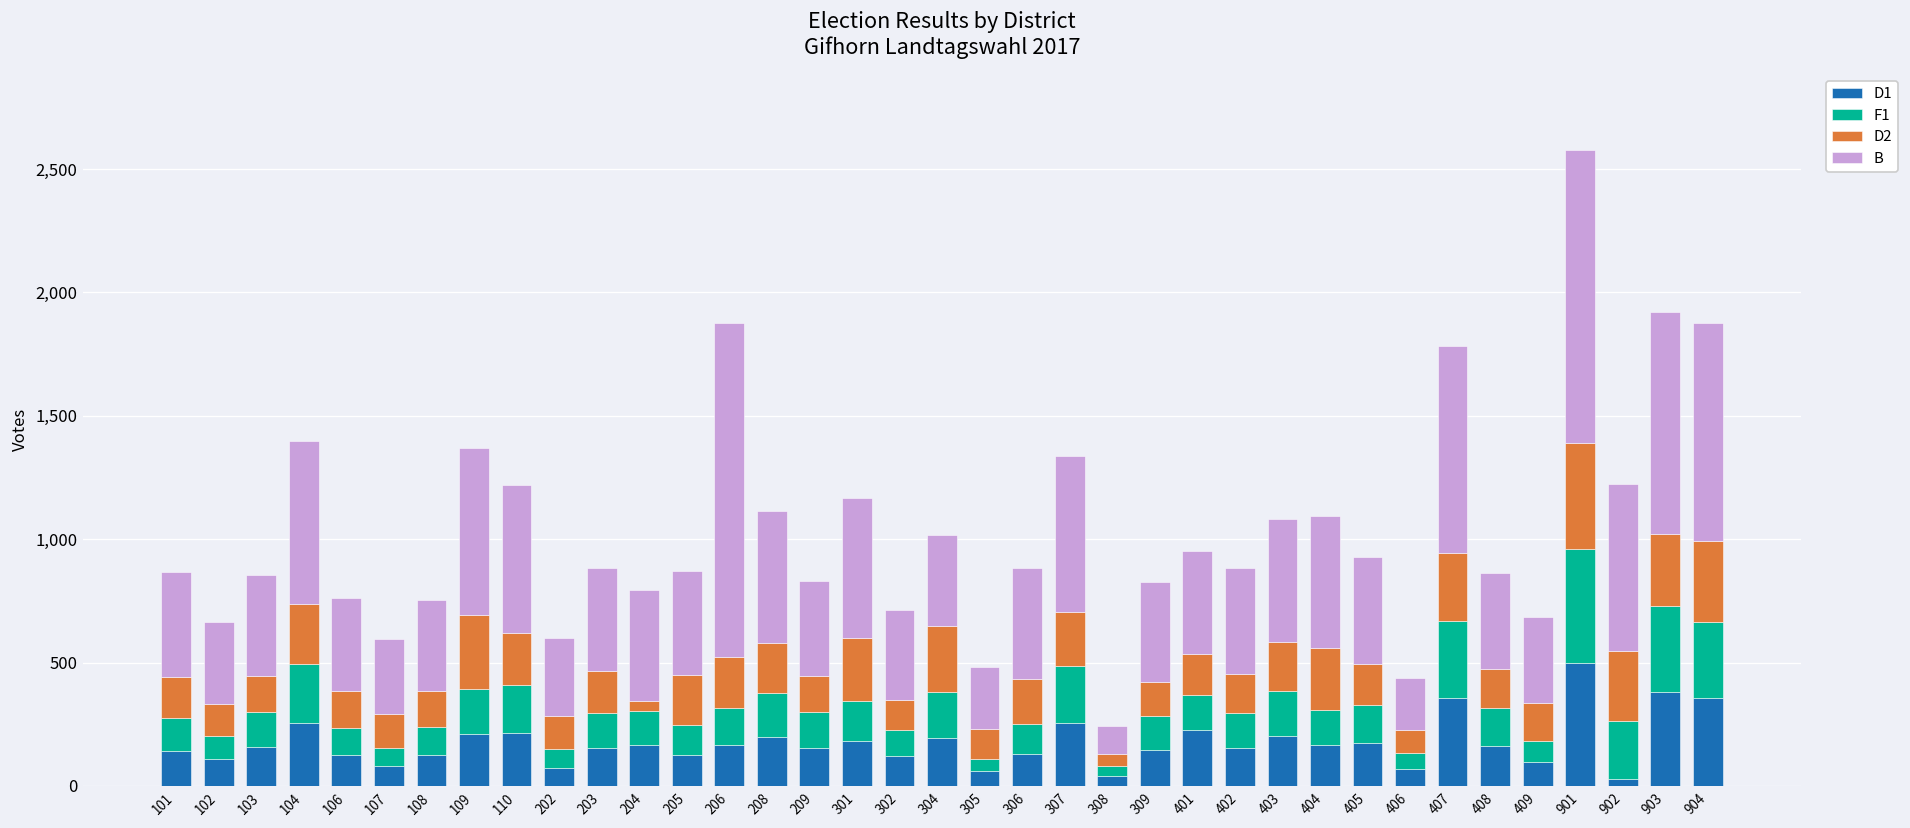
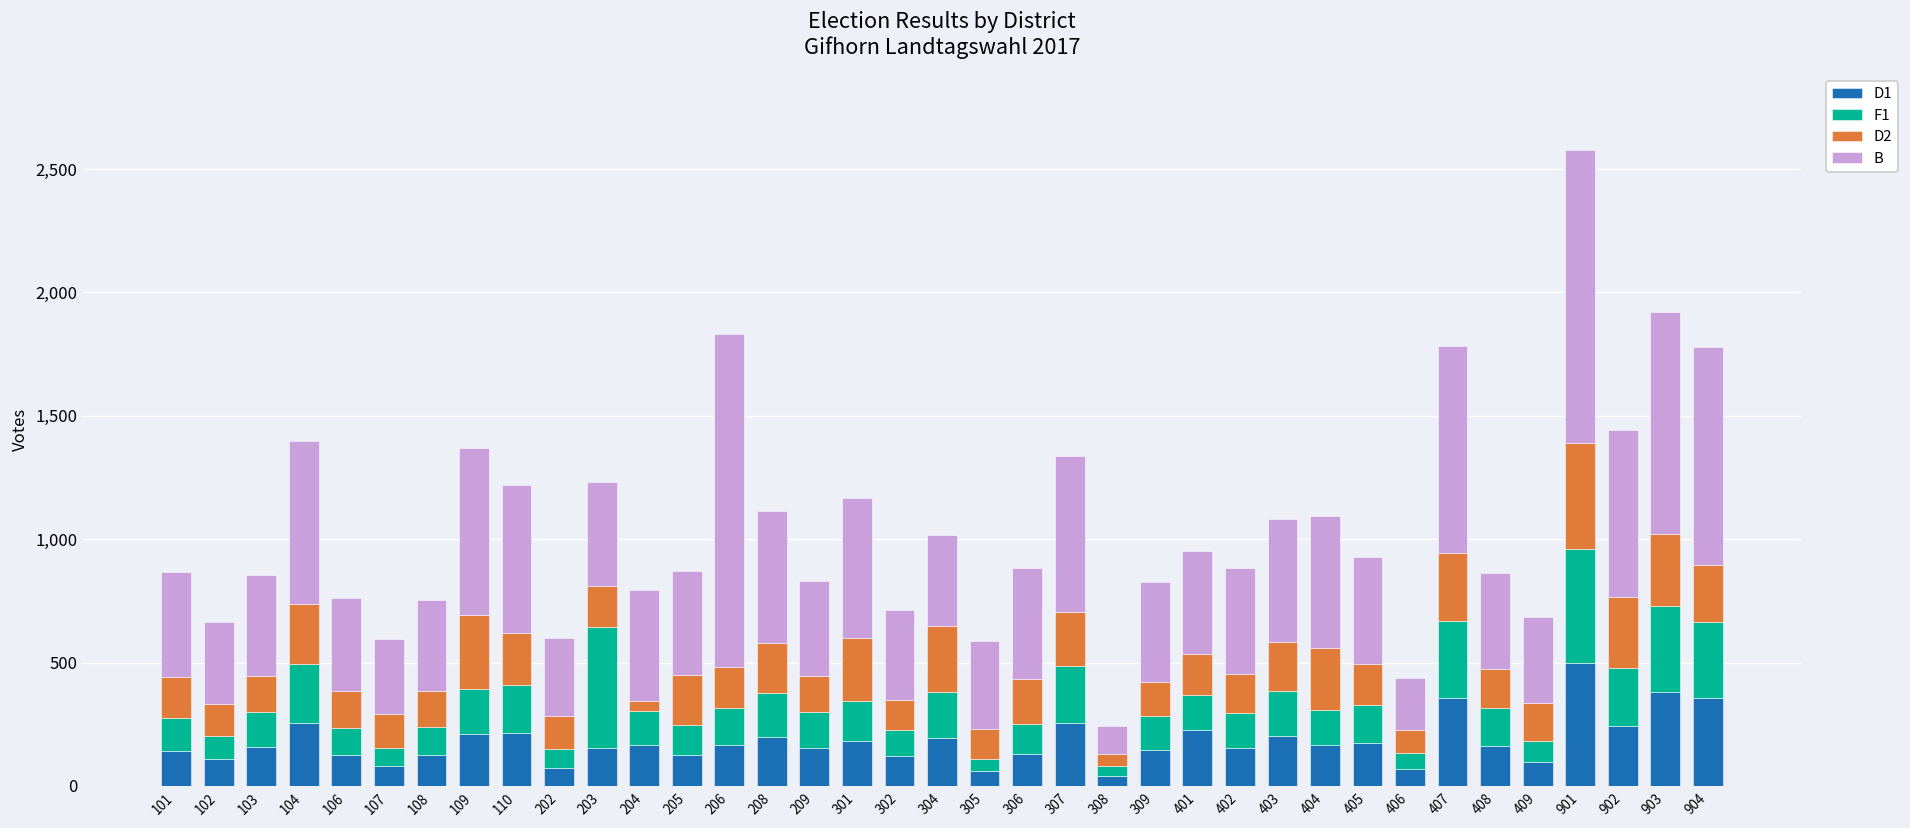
  {
    "D1": {
      "101": "140",
      "102": "110",
      "103": "160",
      "104": "260",
      "106": "120",
      "107": "80",
      "108": "130",
      "109": "210",
      "110": "220",
      "202": "70",
      "203": "150",
      "204": "170",
      "205": "120",
      "206": "170",
      "208": "200",
      "209": "150",
      "301": "180",
      "302": "120",
      "304": "200",
      "305": "60",
      "306": "130",
      "307": "250",
      "308": "40",
      "309": "140",
      "401": "230",
      "402": "160",
      "403": "200",
      "404": "170",
      "405": "180",
      "406": "70",
      "407": "360",
      "408": "160",
      "409": "100",
      "901": "500",
-     "902": "30",
+     "902": "240",
      "903": "380",
      "904": "360"
    },
    "F1": {
      "101": "130",
      "102": "100",
      "103": "140",
      "104": "240",
      "106": "110",
      "107": "70",
      "108": "110",
      "109": "190",
      "110": "190",
      "202": "80",
-     "203": "150",
+     "203": "490",
      "204": "140",
      "205": "120",
      "206": "150",
      "208": "180",
      "209": "150",
      "301": "170",
      "302": "110",
      "304": "180",
      "305": "50",
      "306": "120",
      "307": "230",
      "308": "40",
      "309": "140",
      "401": "140",
      "402": "140",
      "403": "180",
      "404": "140",
      "405": "150",
      "406": "70",
      "407": "310",
      "408": "160",
      "409": "90",
      "901": "460",
      "902": "240",
      "903": "350",
      "904": "310"
    },
    "D2": {
      "101": "170",
      "102": "130",
      "103": "150",
      "104": "240",
      "106": "150",
      "107": "140",
      "108": "150",
      "109": "300",
      "110": "210",
      "202": "140",
      "203": "170",
      "204": "40",
      "205": "200",
-     "206": "210",
+     "206": "170",
      "208": "200",
      "209": "150",
      "301": "250",
      "302": "120",
      "304": "270",
      "305": "120",
      "306": "180",
      "307": "220",
      "308": "50",
      "309": "140",
      "401": "170",
      "402": "160",
      "403": "200",
      "404": "250",
      "405": "170",
      "406": "90",
      "407": "280",
      "408": "160",
      "409": "160",
      "901": "430",
      "902": "290",
      "903": "290",
-     "904": "330"
+     "904": "230"
    },
    "B": {
      "101": "430",
      "102": "330",
      "103": "410",
      "104": "660",
      "106": "370",
      "107": "310",
      "108": "370",
      "109": "680",
      "110": "600",
      "202": "320",
      "203": "420",
      "204": "450",
      "205": "420",
      "206": "1,350",
      "208": "530",
      "209": "380",
      "301": "570",
      "302": "370",
      "304": "370",
-     "305": "250",
+     "305": "360",
      "306": "450",
      "307": "630",
      "308": "110",
      "309": "410",
      "401": "420",
      "402": "430",
      "403": "500",
      "404": "530",
      "405": "430",
      "406": "210",
      "407": "840",
      "408": "390",
      "409": "350",
      "901": "1,190",
      "902": "680",
      "903": "900",
      "904": "880"
    }
  }
